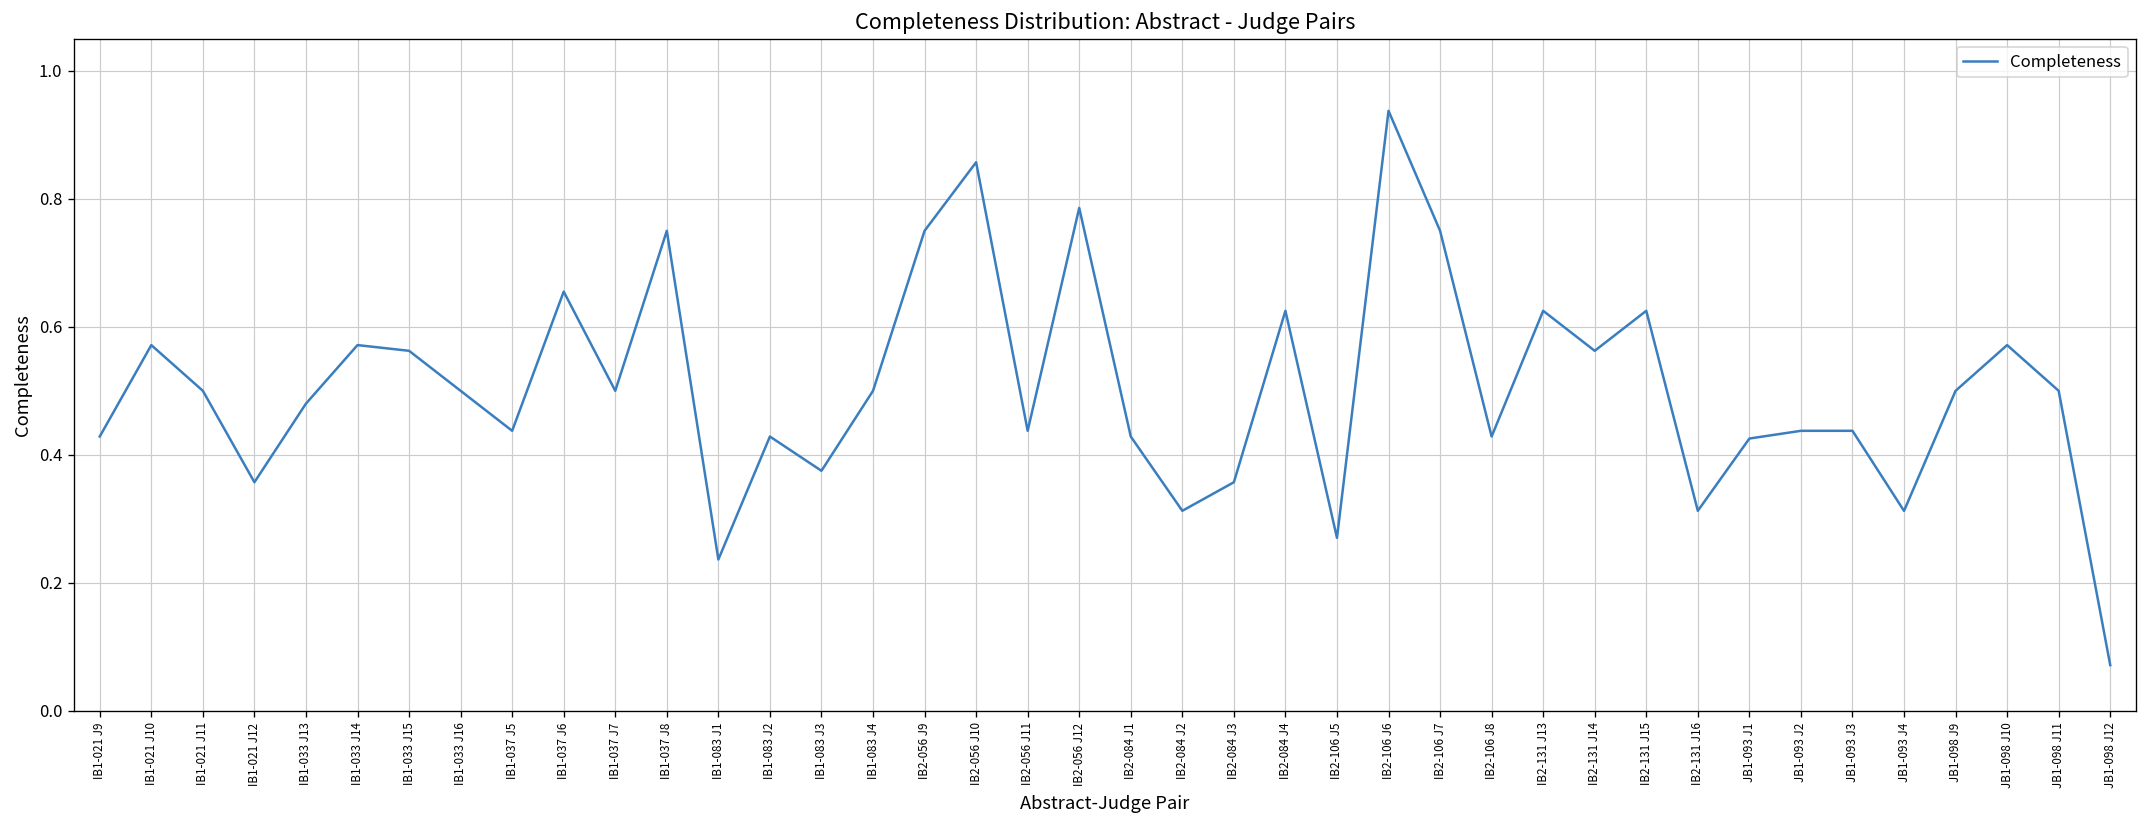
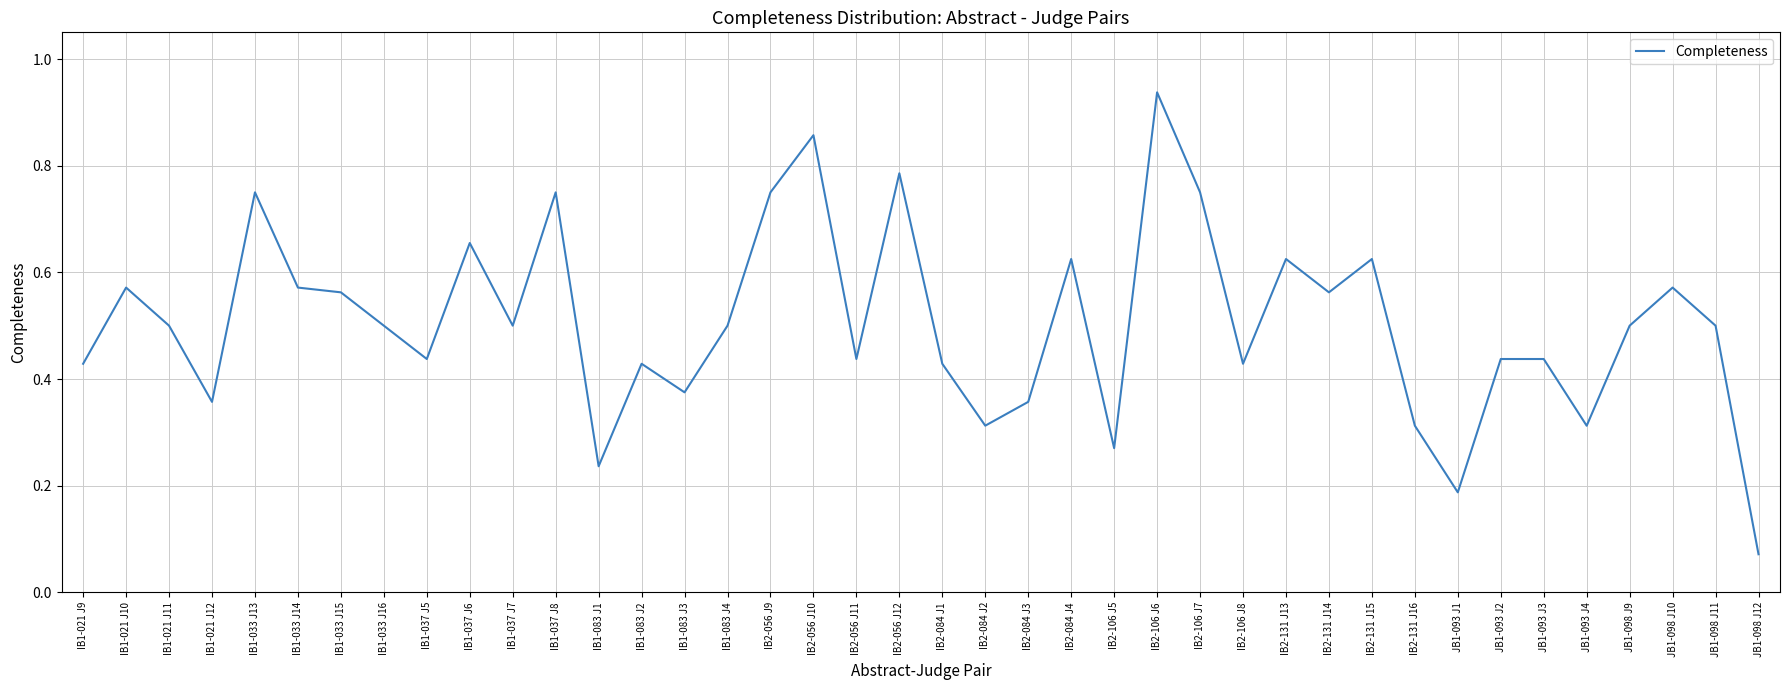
  {
    "IB1-021 J9": 0.43,
    "IB1-021 J10": 0.57,
    "IB1-021 J11": 0.50,
    "IB1-021 J12": 0.36,
-   "IB1-033 J13": 0.48,
+   "IB1-033 J13": 0.75,
    "IB1-033 J14": 0.57,
    "IB1-033 J15": 0.56,
    "IB1-033 J16": 0.50,
    "IB1-037 J5": 0.44,
    "IB1-037 J6": 0.66,
    "IB1-037 J7": 0.50,
    "IB1-037 J8": 0.75,
    "IB1-083 J1": 0.24,
    "IB1-083 J2": 0.43,
    "IB1-083 J3": 0.38,
    "IB1-083 J4": 0.50,
    "IB2-056 J9": 0.75,
    "IB2-056 J10": 0.86,
    "IB2-056 J11": 0.44,
    "IB2-056 J12": 0.79,
    "IB2-084 J1": 0.43,
    "IB2-084 J2": 0.31,
    "IB2-084 J3": 0.36,
    "IB2-084 J4": 0.63,
    "IB2-106 J5": 0.27,
    "IB2-106 J6": 0.94,
    "IB2-106 J7": 0.75,
    "IB2-106 J8": 0.43,
    "IB2-131 J13": 0.63,
    "IB2-131 J14": 0.56,
    "IB2-131 J15": 0.63,
    "IB2-131 J16": 0.31,
-   "JB1-093 J1": 0.43,
+   "JB1-093 J1": 0.19,
    "JB1-093 J2": 0.44,
    "JB1-093 J3": 0.44,
    "JB1-093 J4": 0.31,
    "JB1-098 J9": 0.50,
    "JB1-098 J10": 0.57,
    "JB1-098 J11": 0.50,
    "JB1-098 J12": 0.07
  }
